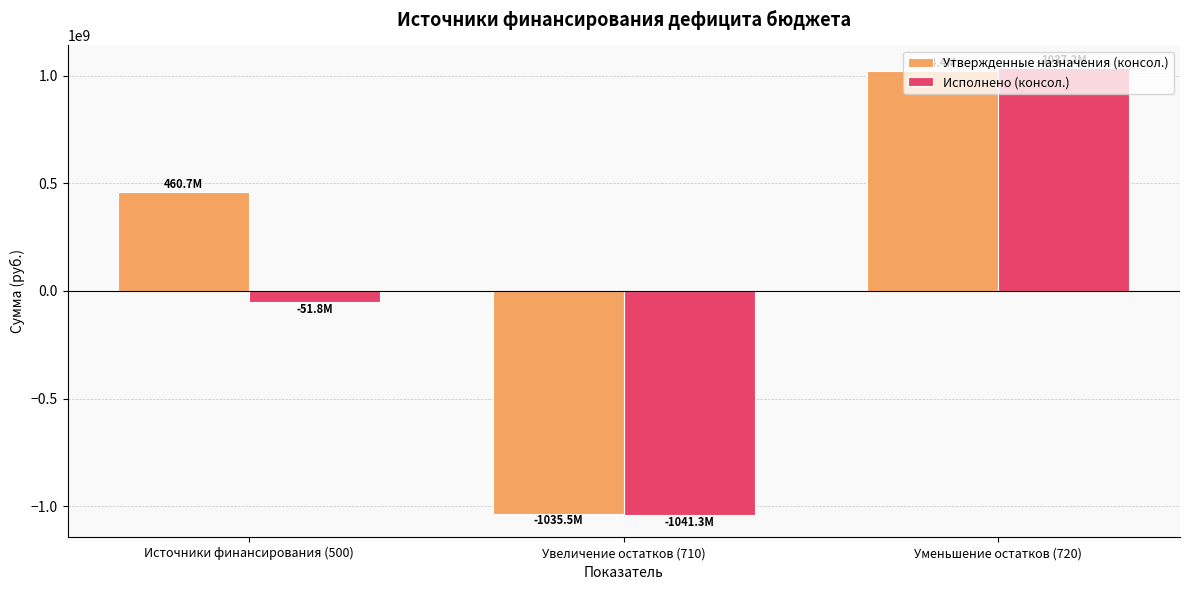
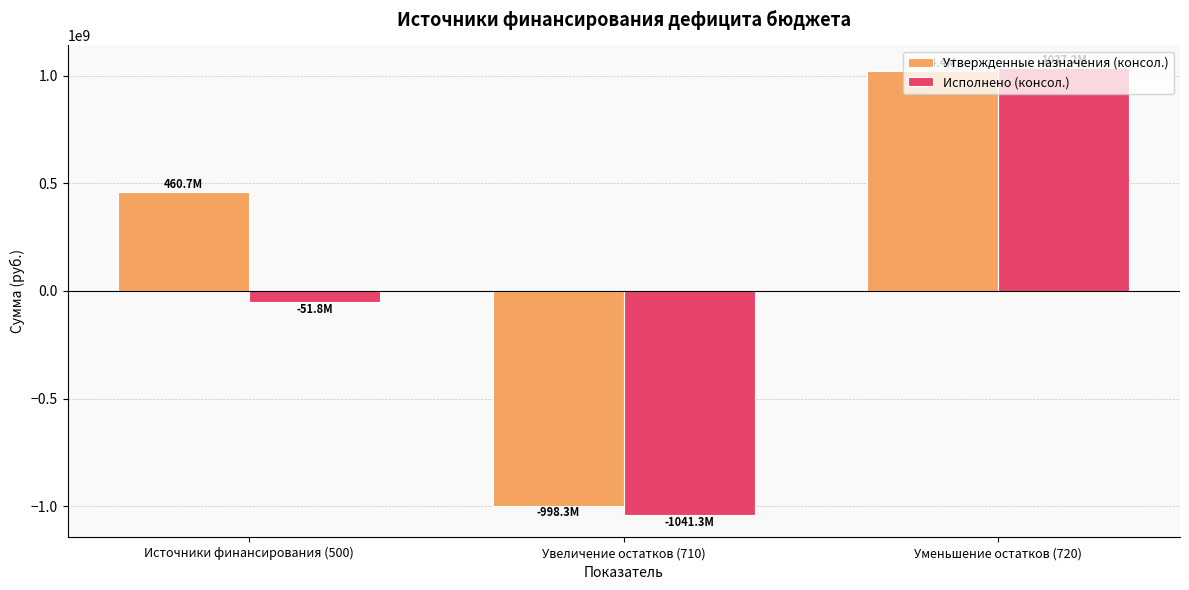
  {
    "Утвержденные назначения (консол.)": {
      "Источники финансирования (500)": "460.7M",
-     "Увеличение остатков (710)": "-1035.5M"
+     "Увеличение остатков (710)": "-998.3M"
    },
    "Исполнено (консол.)": {
      "Источники финансирования (500)": "-51.8M",
      "Увеличение остатков (710)": "-1041.3M"
    }
  }
